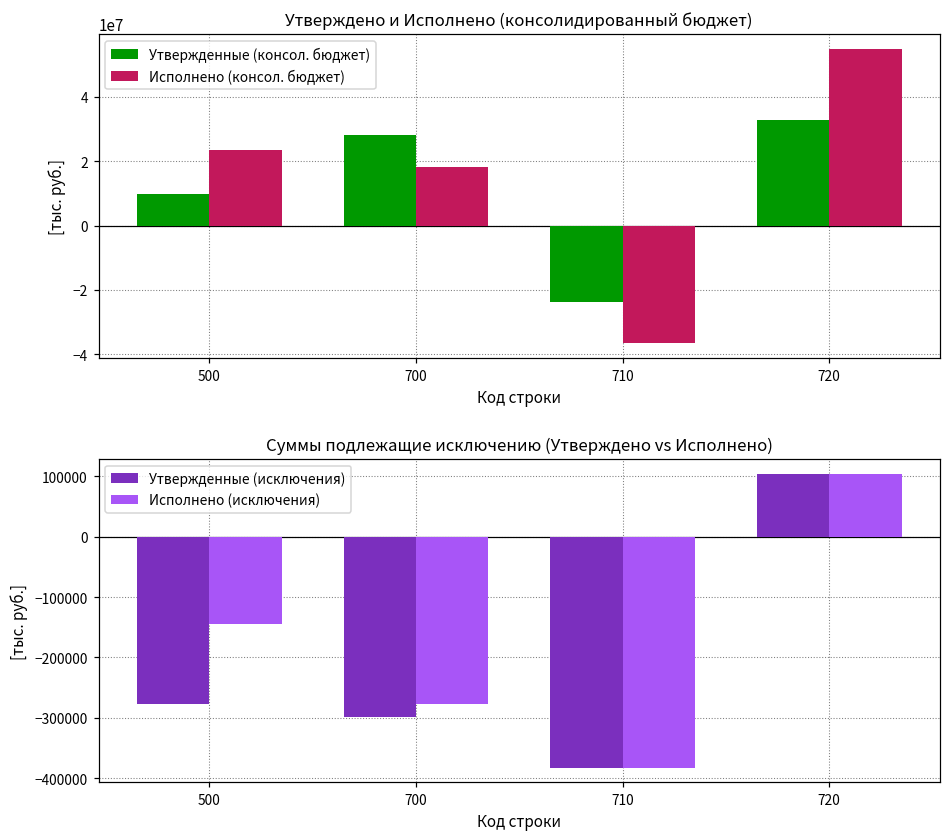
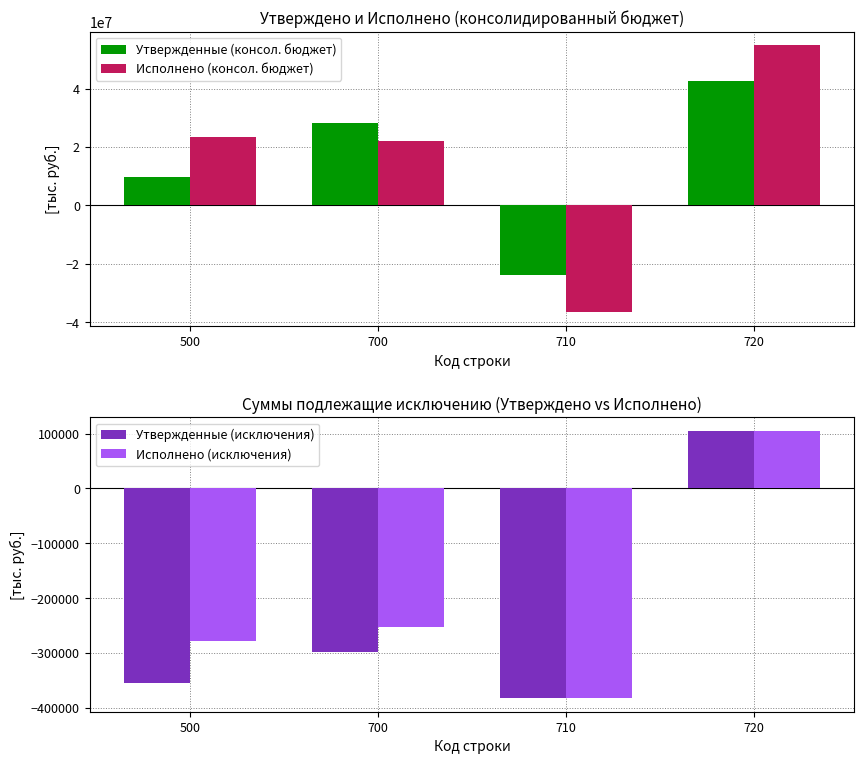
  {
    "Утверждено и Исполнено (консолидированный бюджет)": {
      "Утвержденные (консол. бюджет)": {
        "500": 10000000,
        "700": 28000000,
        "710": -24000000,
-       "720": 33000000
+       "720": 43000000
      },
      "Исполнено (консол. бюджет)": {
        "500": 23000000,
-       "700": 18000000,
+       "700": 22000000,
        "710": -37000000,
        "720": 55000000
      }
    },
    "Суммы подлежащие исключению (Утверждено vs Исполнено)": {
      "Утвержденные (исключения)": {
-       "500": -280000,
+       "500": -350000,
        "700": -300000,
        "710": -380000,
        "720": 100000
      },
      "Исполнено (исключения)": {
-       "500": -150000,
-       "700": -280000,
+       "500": -280000,
+       "700": -250000,
        "710": -380000,
        "720": 100000
      }
    }
  }
